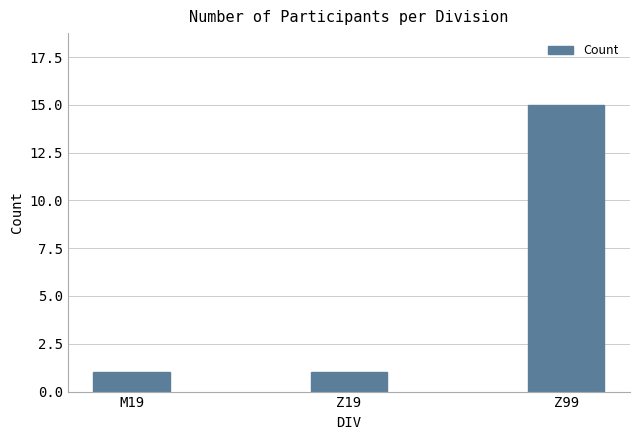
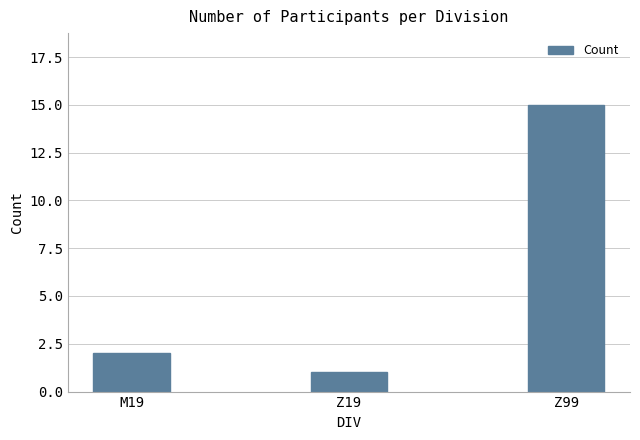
  {
-   "M19": 1,
+   "M19": 2,
    "Z19": 1,
    "Z99": 15
  }
